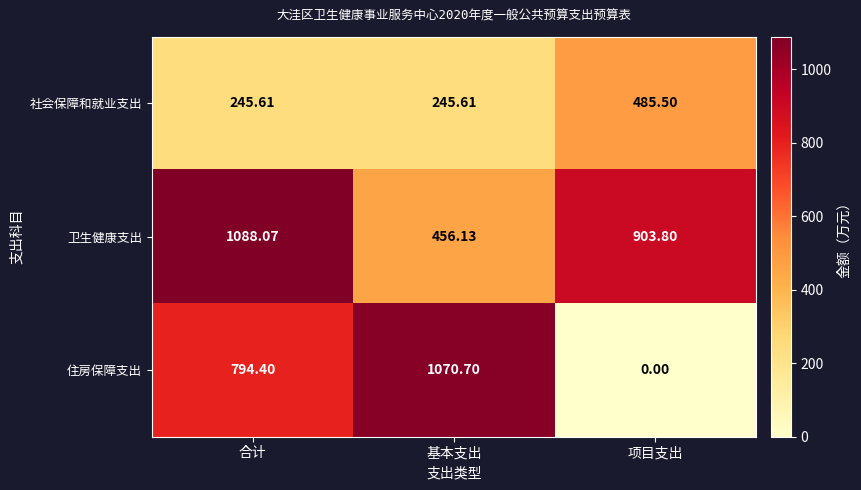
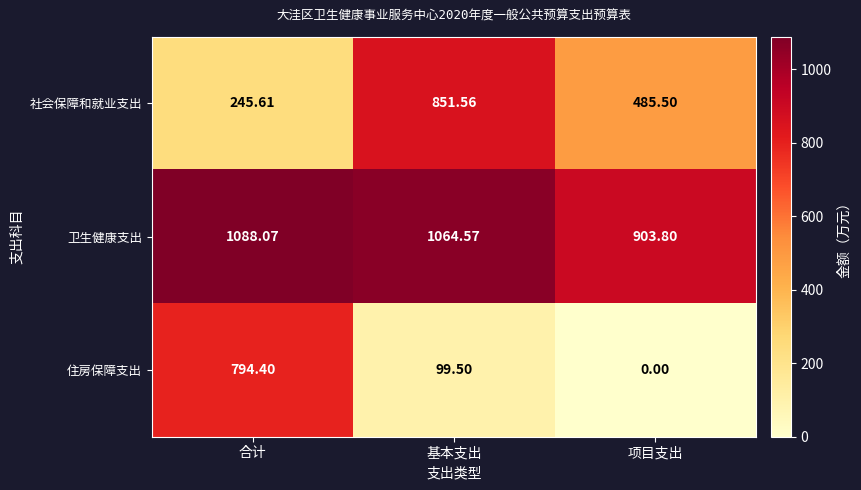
  {
    "社会保障和就业支出": {
      "合计": 245.61,
-     "基本支出": 245.61,
+     "基本支出": 851.56,
      "项目支出": 485.50
    },
    "卫生健康支出": {
      "合计": 1088.07,
-     "基本支出": 456.13,
+     "基本支出": 1064.57,
      "项目支出": 903.80
    },
    "住房保障支出": {
      "合计": 794.40,
-     "基本支出": 1070.70,
+     "基本支出": 99.50,
      "项目支出": 0.00
    }
  }
